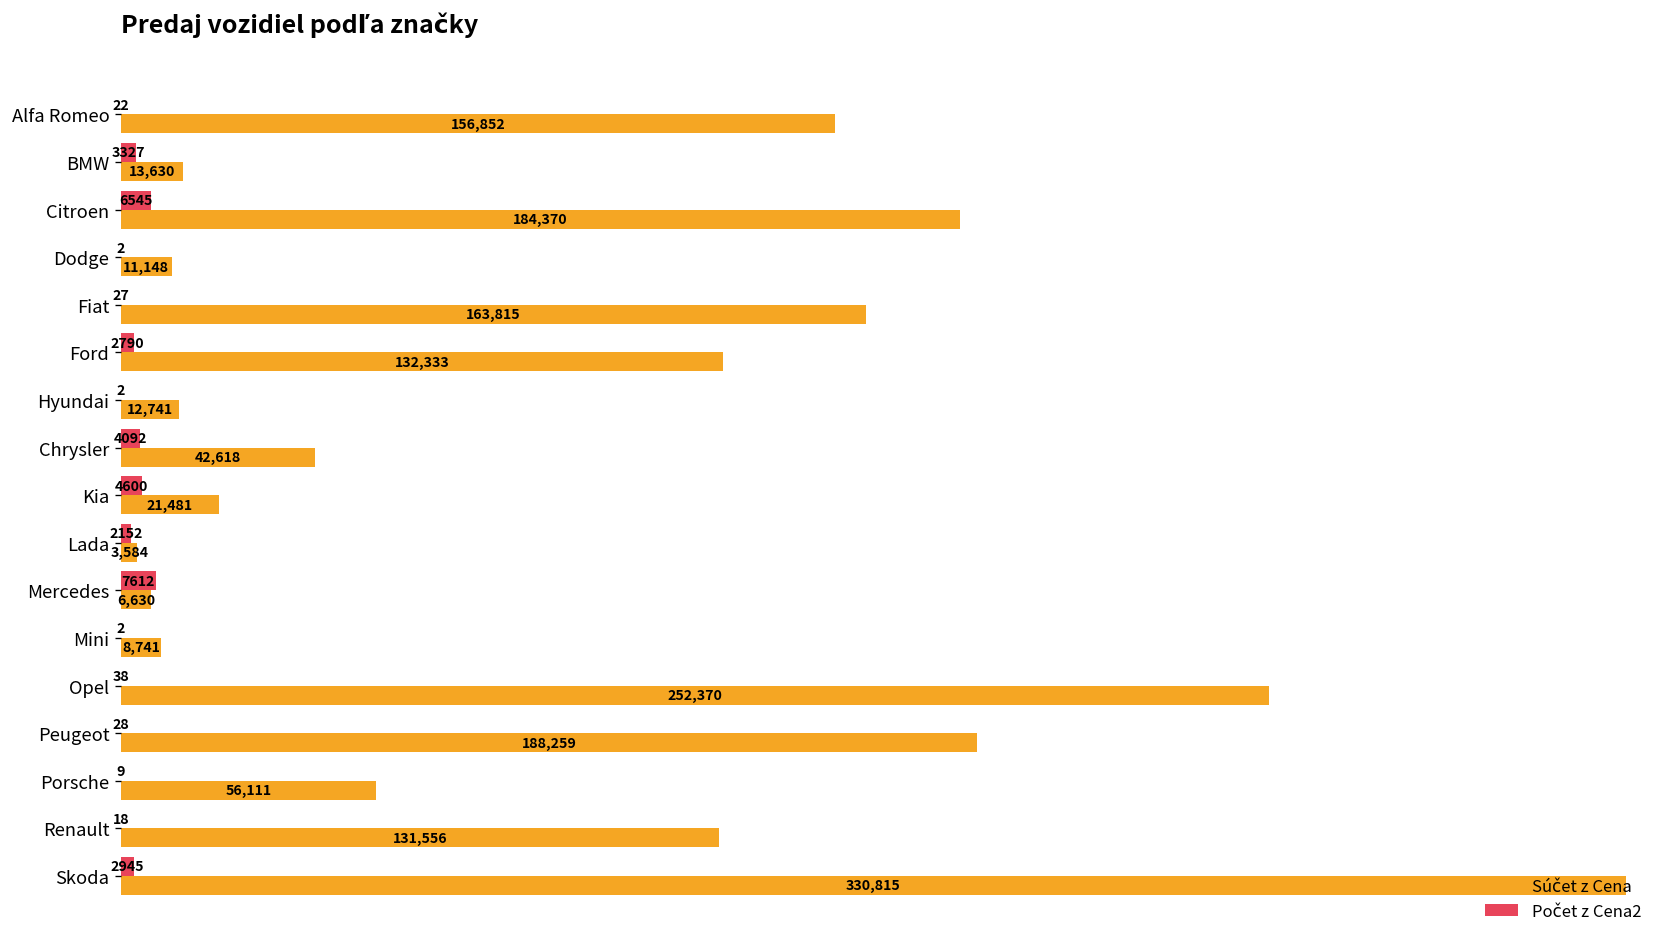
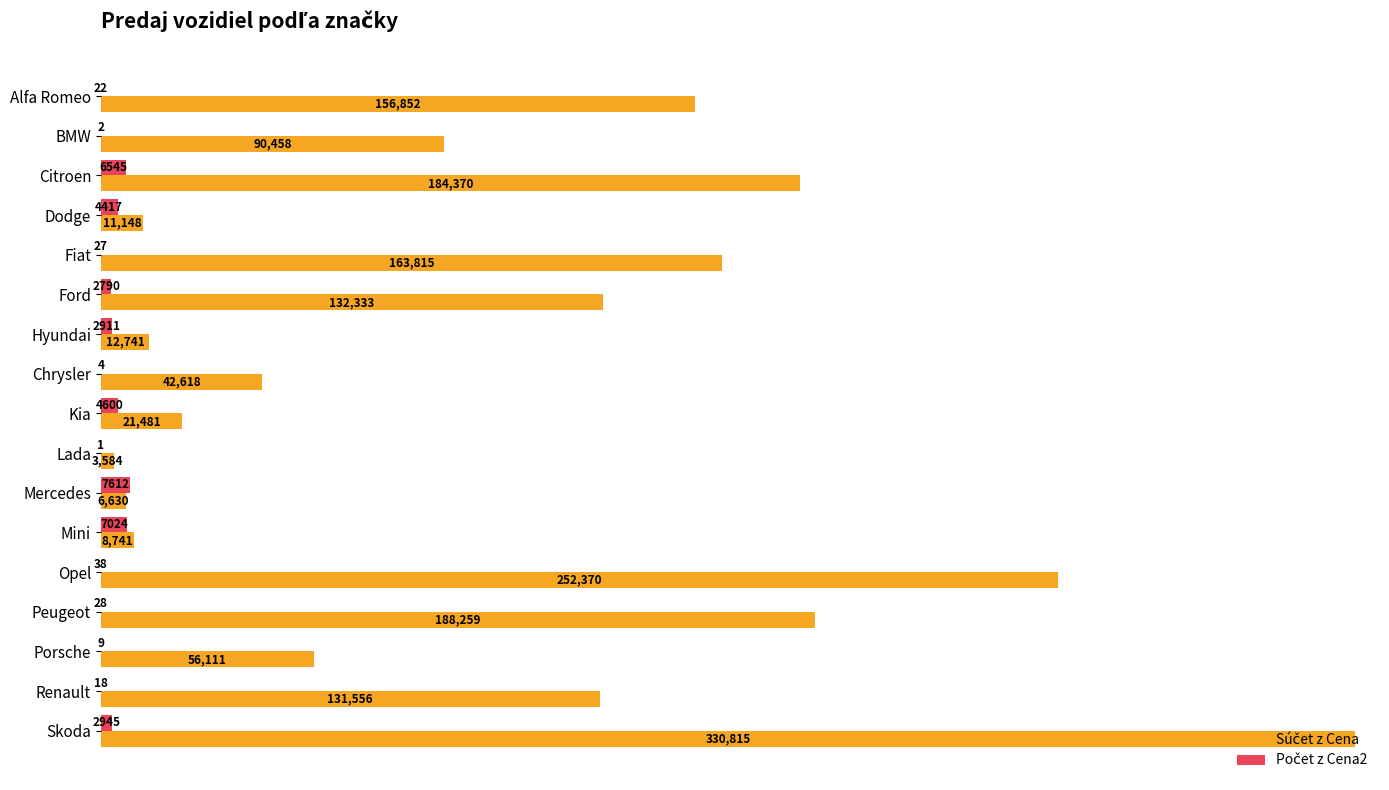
  {
    "Súčet z Cena": {
      "Alfa Romeo": "156,852",
-     "BMW": "13,630",
+     "BMW": "90,458",
      "Citroen": "184,370",
      "Dodge": "11,148",
      "Fiat": "163,815",
      "Ford": "132,333",
      "Hyundai": "12,741",
      "Chrysler": "42,618",
      "Kia": "21,481",
      "Lada": "3,584",
      "Mercedes": "6,630",
      "Mini": "8,741",
      "Opel": "252,370",
      "Peugeot": "188,259",
      "Porsche": "56,111",
      "Renault": "131,556",
      "Skoda": "330,815"
    },
    "Počet z Cena2": {
      "Alfa Romeo": "22",
-     "BMW": "3327",
+     "BMW": "2",
      "Citroen": "6545",
-     "Dodge": "2",
+     "Dodge": "4417",
      "Fiat": "27",
      "Ford": "2790",
-     "Hyundai": "2",
-     "Chrysler": "4092",
+     "Hyundai": "2911",
+     "Chrysler": "4",
      "Kia": "4600",
-     "Lada": "2152",
+     "Lada": "1",
      "Mercedes": "7612",
-     "Mini": "2",
+     "Mini": "7024",
      "Opel": "38",
      "Peugeot": "28",
      "Porsche": "9",
      "Renault": "18",
      "Skoda": "2945"
    }
  }
